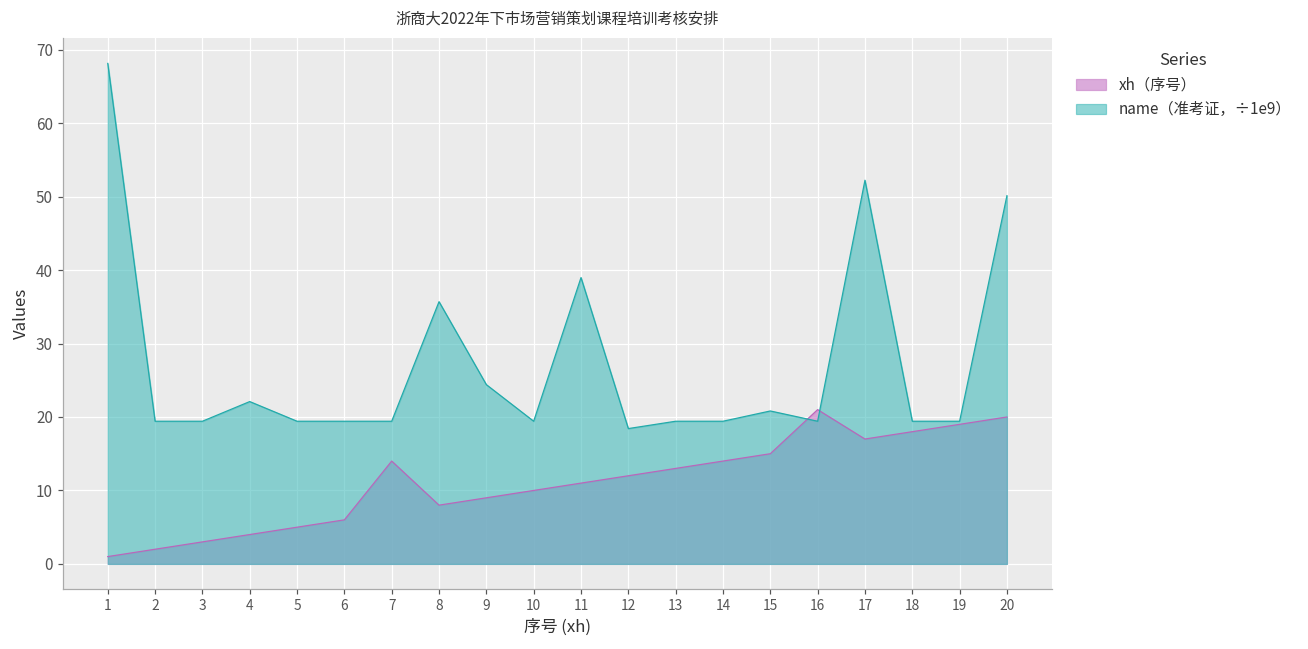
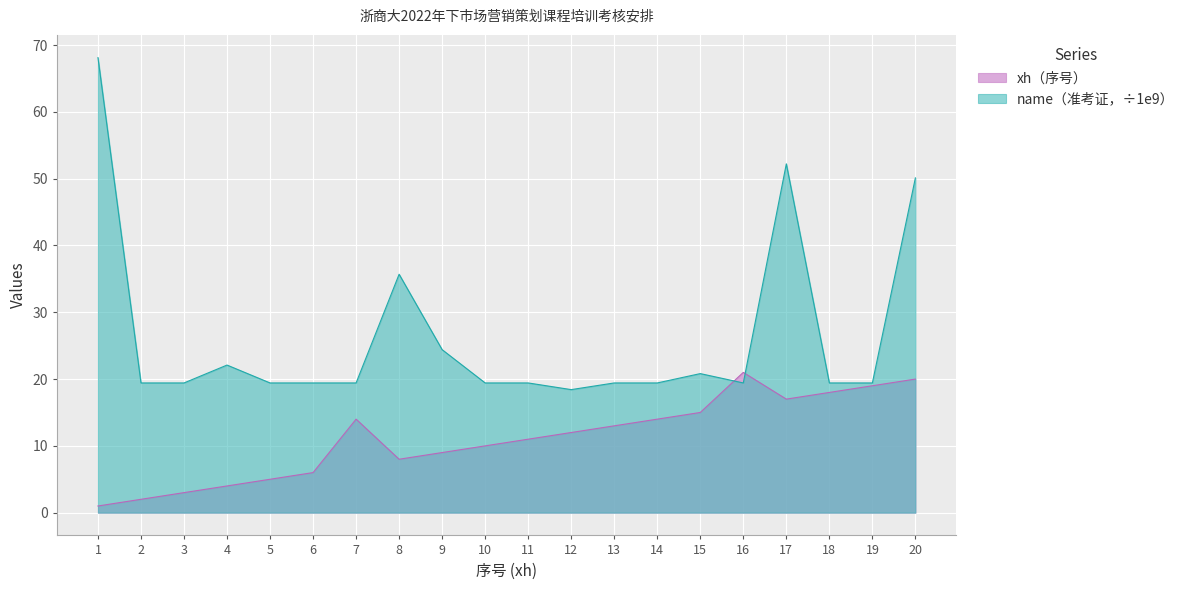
  {
    "xh（序号）": {
      "1": 1,
      "2": 2,
      "3": 3,
      "4": 4,
      "5": 5,
      "6": 6,
      "7": 14,
      "8": 8,
      "9": 9,
      "10": 10,
      "11": 11,
      "12": 12,
      "13": 13,
      "14": 14,
      "15": 15,
      "16": 21,
      "17": 17,
      "18": 18,
      "19": 19,
      "20": 20
    },
    "name（准考证，÷1e9）": {
      "1": 68,
      "2": 19,
      "3": 19,
      "4": 22,
      "5": 19,
      "6": 19,
      "7": 19,
      "8": 36,
      "9": 24,
      "10": 19,
-     "11": 39,
+     "11": 19,
      "12": 18,
      "13": 19,
      "14": 19,
      "15": 21,
      "16": 19,
      "17": 52,
      "18": 19,
      "19": 19,
      "20": 50
    }
  }
